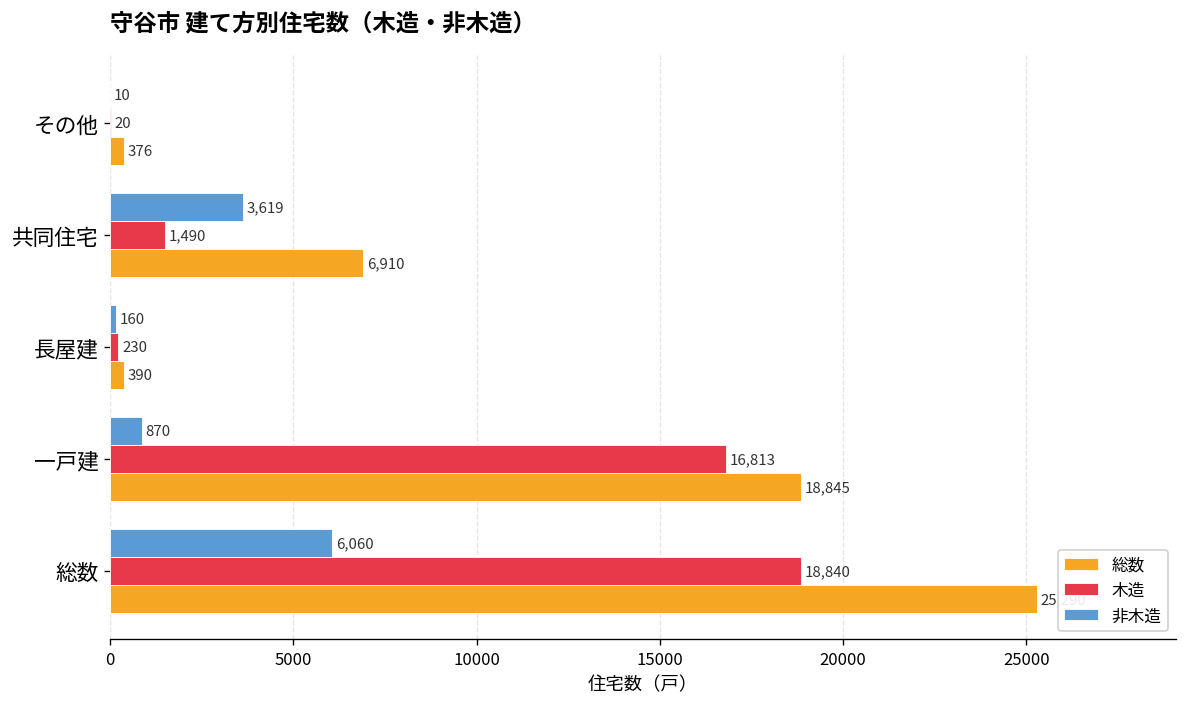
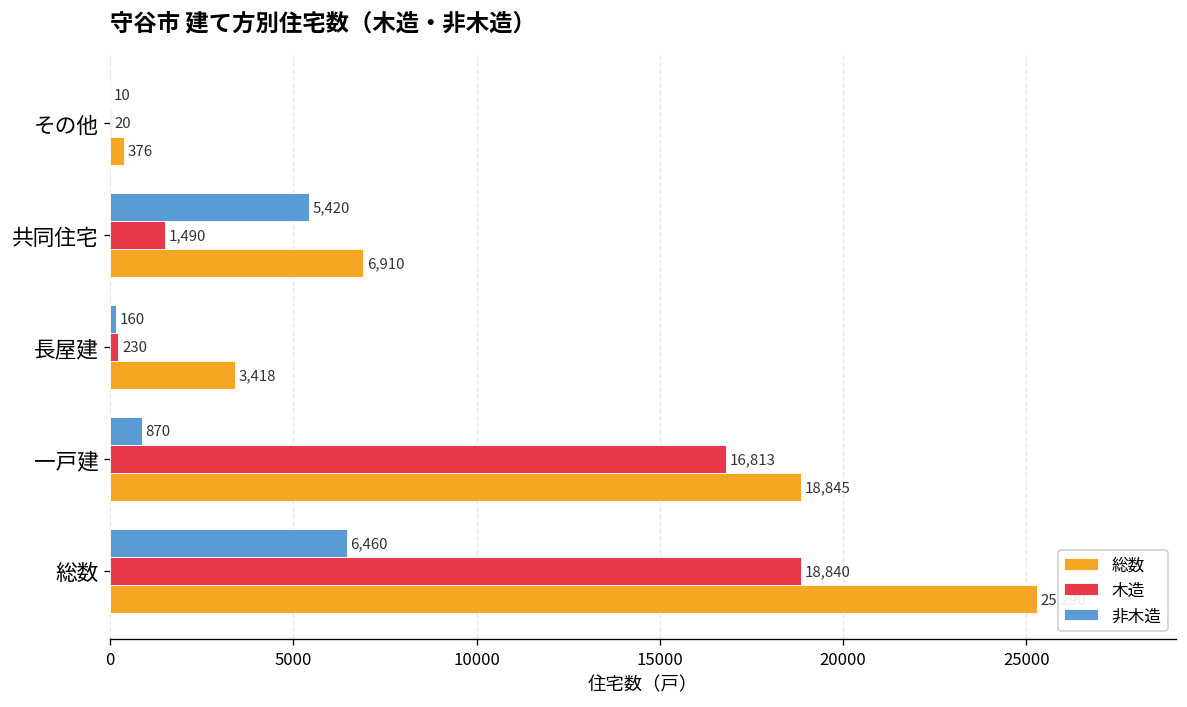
  {
    "総数": {
      "その他": "376",
      "共同住宅": "6,910",
-     "長屋建": "390",
+     "長屋建": "3,418",
      "一戸建": "18,845"
    },
    "木造": {
      "その他": "20",
      "共同住宅": "1,490",
      "長屋建": "230",
      "一戸建": "16,813",
      "総数": "18,840"
    },
    "非木造": {
      "その他": "10",
-     "共同住宅": "3,619",
+     "共同住宅": "5,420",
      "長屋建": "160",
      "一戸建": "870",
-     "総数": "6,060"
+     "総数": "6,460"
    }
  }
